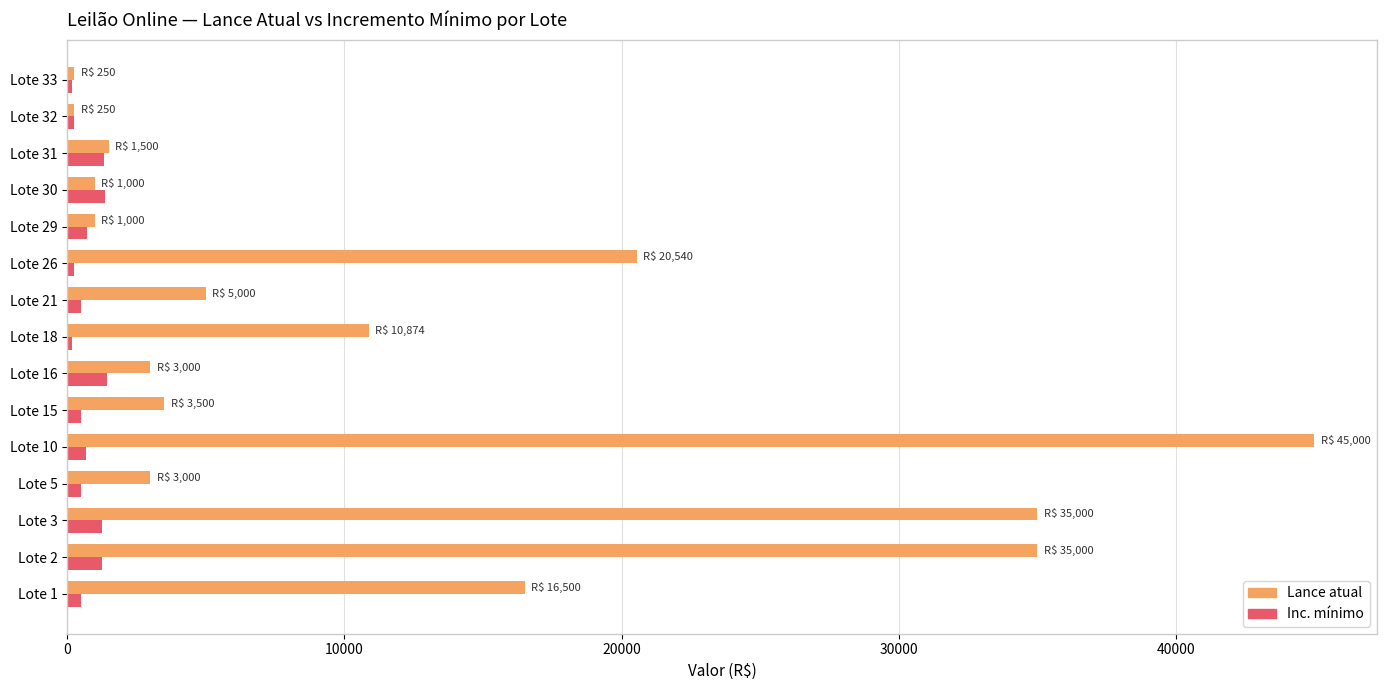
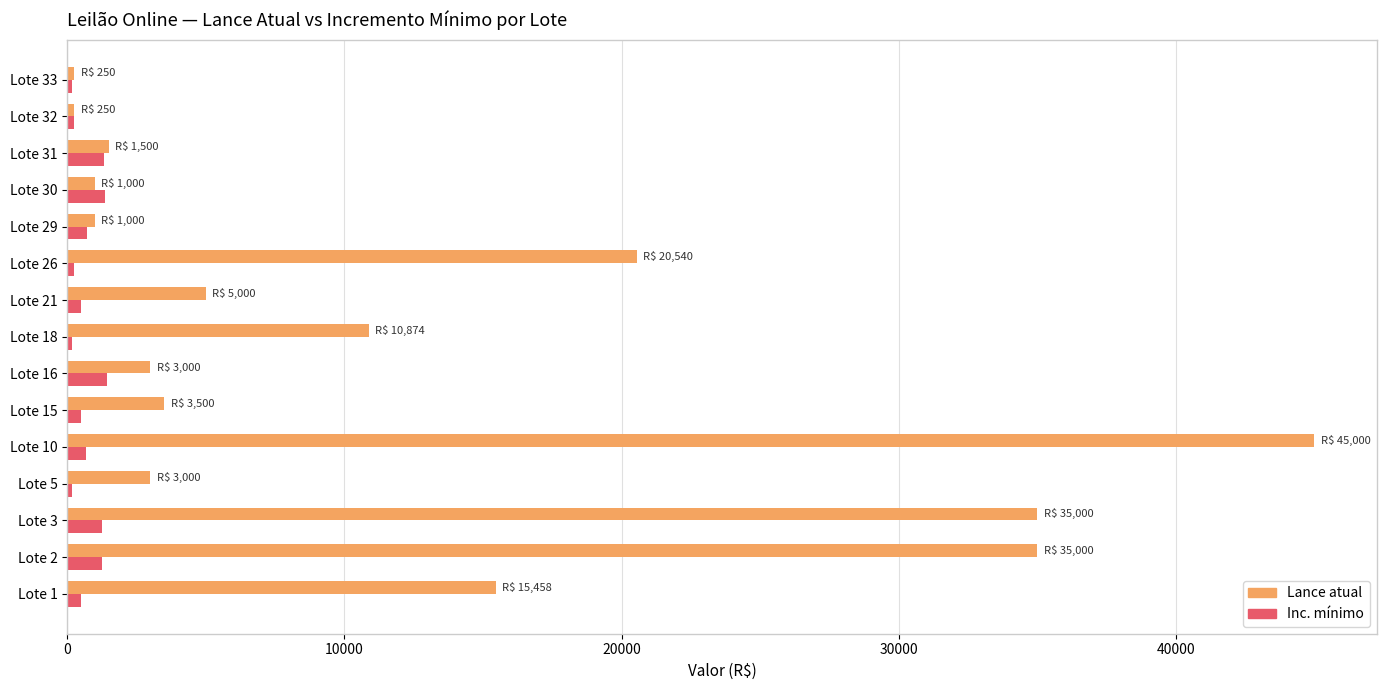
  {
    "Lance atual": {
      "Lote 33": "250",
      "Lote 32": "250",
      "Lote 31": "1,500",
      "Lote 30": "1,000",
      "Lote 29": "1,000",
      "Lote 26": "20,540",
      "Lote 21": "5,000",
      "Lote 18": "10,874",
      "Lote 16": "3,000",
      "Lote 15": "3,500",
      "Lote 10": "45,000",
      "Lote 5": "3,000",
      "Lote 3": "35,000",
      "Lote 2": "35,000",
-     "Lote 1": "16,500"
+     "Lote 1": "15,458"
    },
    "Inc. mínimo": {
      "Lote 33": "200",
      "Lote 31": "1300",
      "Lote 30": "1300",
      "Lote 29": "700",
      "Lote 26": "300",
      "Lote 21": "500",
      "Lote 18": "200",
      "Lote 16": "1400",
      "Lote 15": "500",
      "Lote 10": "700",
-     "Lote 5": "500",
+     "Lote 5": "200",
      "Lote 3": "1300",
      "Lote 2": "1300",
      "Lote 1": "500"
    }
  }
